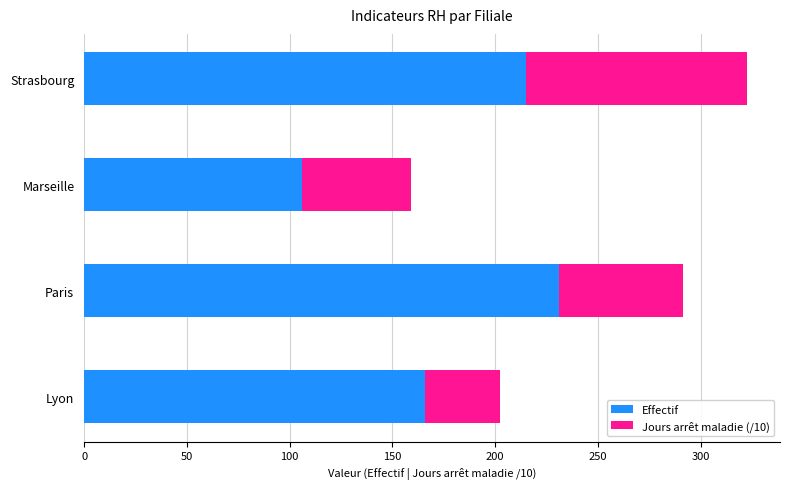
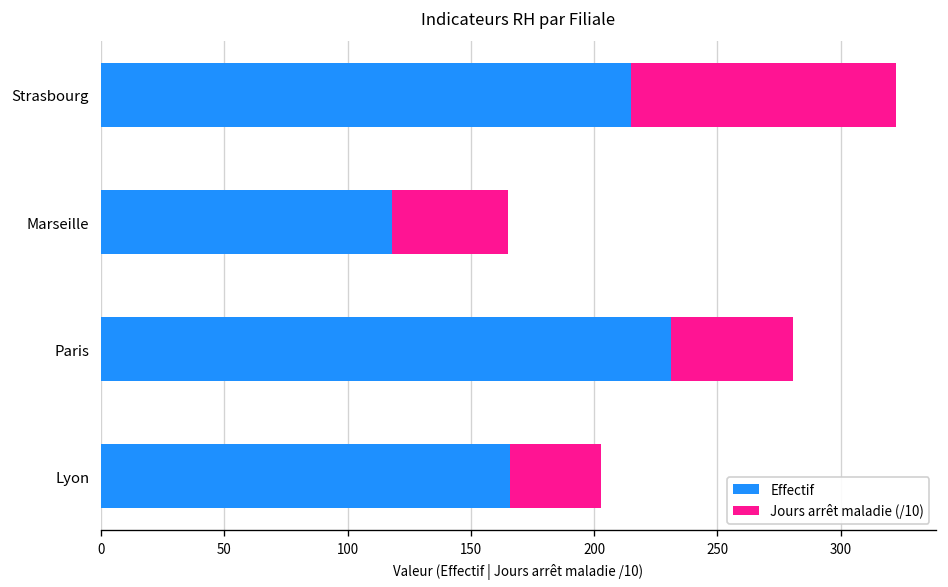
  {
    "Effectif": {
      "Strasbourg": 215,
-     "Marseille": 106,
+     "Marseille": 118,
      "Paris": 231,
      "Lyon": 166
    },
    "Jours arrêt maladie (/10)": {
      "Strasbourg": 108,
-     "Marseille": 53,
-     "Paris": 60,
+     "Marseille": 47,
+     "Paris": 50,
      "Lyon": 37
    }
  }
